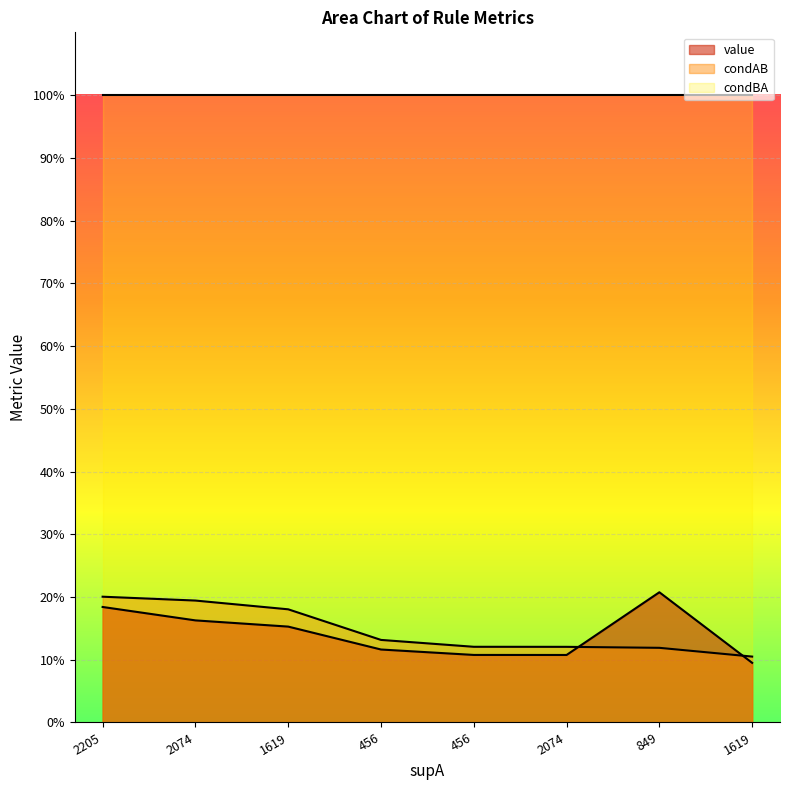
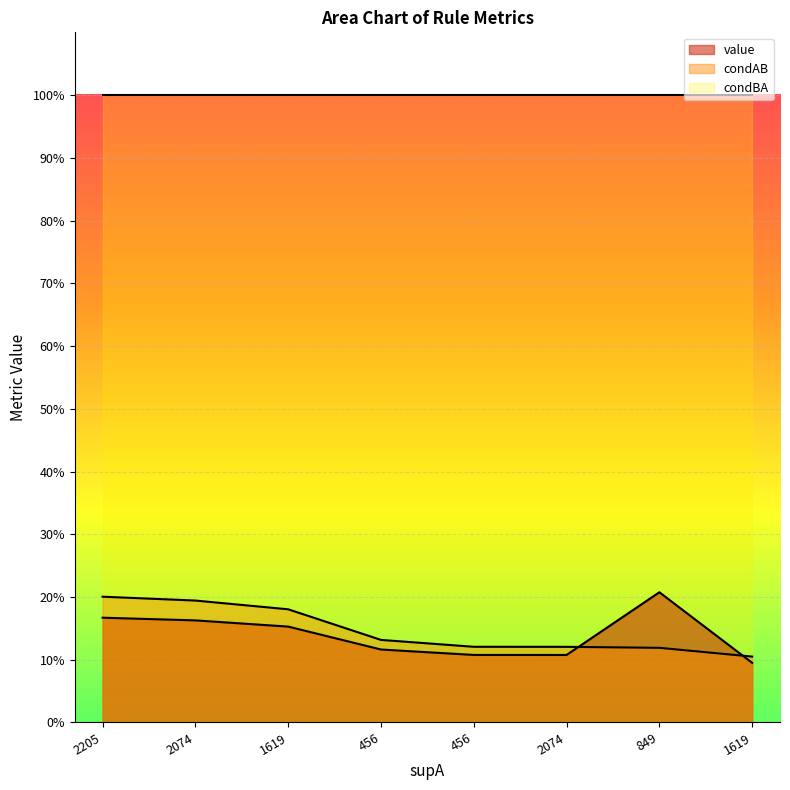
  {
    "value": {
-     "2205": "18%",
+     "2205": "17%",
      "849": "21%"
    },
    "condAB": {
      "2205": "20%",
      "849": "12%"
    },
    "condBA": {
      "2205": "100%",
      "849": "100%"
    }
  }
